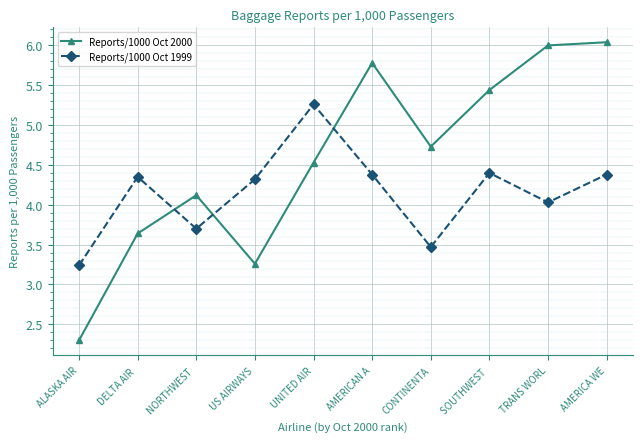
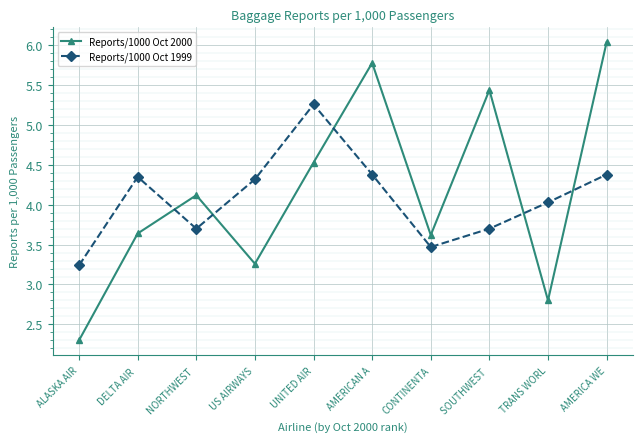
  {
    "Reports/1000 Oct 2000": {
      "ALASKA AIR": 2.3,
      "DELTA AIR": 3.6,
      "NORTHWEST": 4.1,
      "US AIRWAYS": 3.3,
      "UNITED AIR": 4.5,
      "AMERICAN A": 5.8,
-     "CONTINENTA": 4.7,
+     "CONTINENTA": 3.6,
      "SOUTHWEST": 5.4,
-     "TRANS WORL": 6.0,
+     "TRANS WORL": 2.8,
      "AMERICA WE": 6.0
    },
    "Reports/1000 Oct 1999": {
      "ALASKA AIR": 3.2,
      "DELTA AIR": 4.4,
      "NORTHWEST": 3.7,
      "US AIRWAYS": 4.3,
      "UNITED AIR": 5.3,
      "AMERICAN A": 4.4,
      "CONTINENTA": 3.5,
-     "SOUTHWEST": 4.4,
+     "SOUTHWEST": 3.7,
      "TRANS WORL": 4.0,
      "AMERICA WE": 4.4
    }
  }
